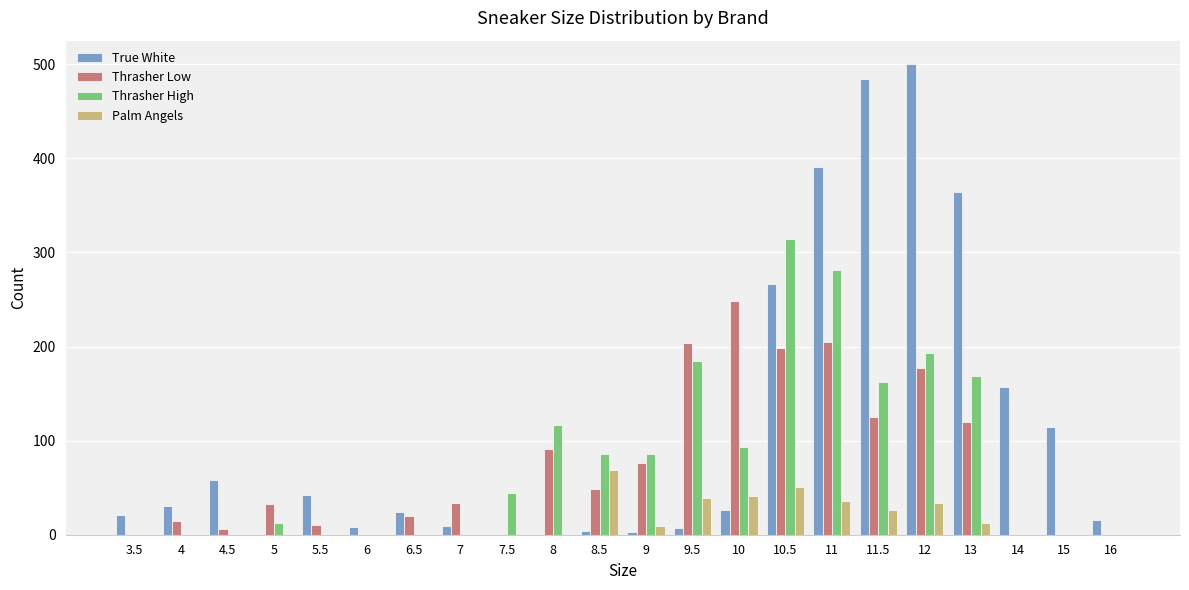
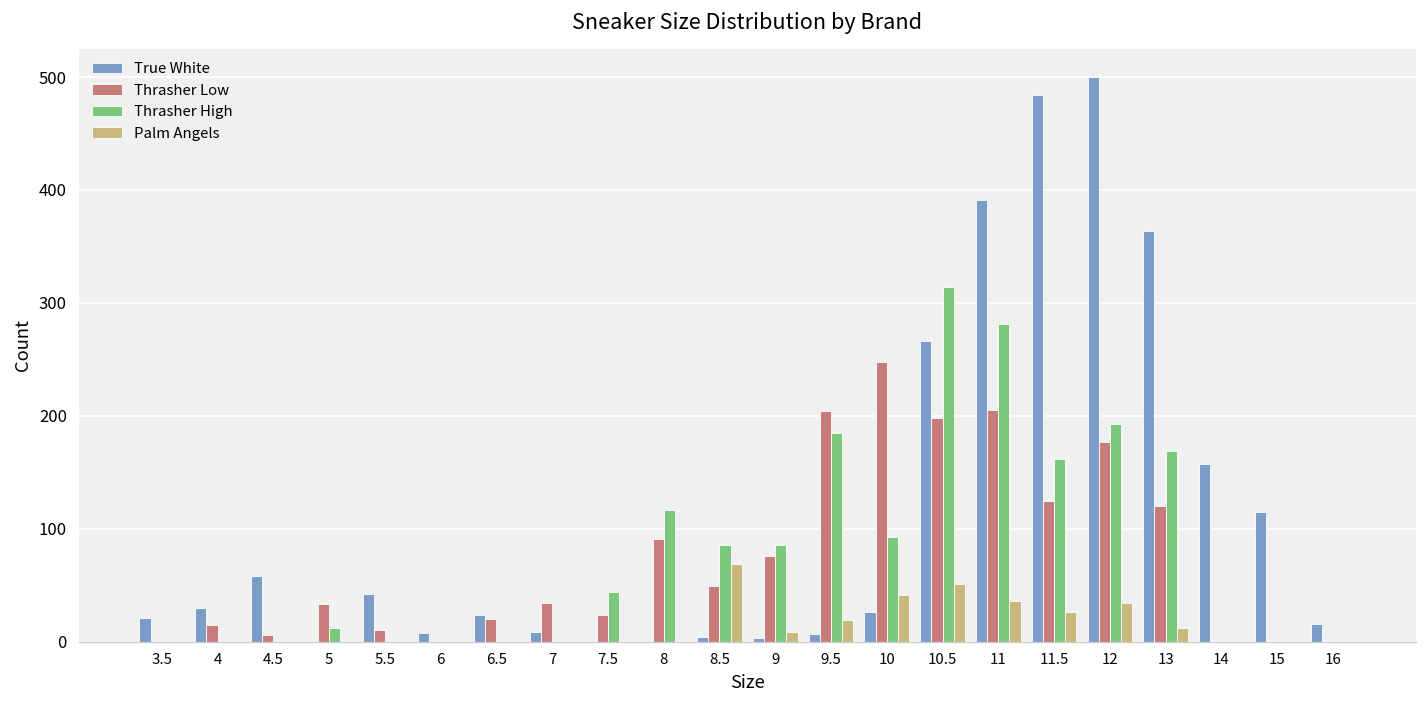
  {
    "True White": {
      "3.5": 20,
      "4": 30,
      "4.5": 60,
      "5": 0,
      "5.5": 40,
      "6": 10,
      "6.5": 20,
      "7": 10,
      "7.5": 0,
      "8": 0,
      "8.5": 0,
      "9": 0,
      "9.5": 10,
      "10": 30,
      "10.5": 270,
      "11": 390,
      "11.5": 480,
      "12": 500,
      "13": 360,
      "14": 160,
      "15": 120,
      "16": 20
    },
    "Thrasher Low": {
      "3.5": 0,
      "4": 20,
      "4.5": 10,
      "5": 30,
      "5.5": 10,
      "6": 0,
      "6.5": 20,
      "7": 30,
-     "7.5": 0,
+     "7.5": 20,
      "8": 90,
      "8.5": 50,
      "9": 80,
      "9.5": 200,
      "10": 250,
      "10.5": 200,
      "11": 210,
      "11.5": 130,
      "12": 180,
      "13": 120,
      "14": 0,
      "15": 0,
      "16": 0
    },
    "Thrasher High": {
      "3.5": 0,
      "4": 0,
      "4.5": 0,
      "5": 10,
      "5.5": 0,
      "6": 0,
      "6.5": 0,
      "7": 0,
      "7.5": 40,
      "8": 120,
      "8.5": 90,
      "9": 90,
      "9.5": 190,
      "10": 90,
      "10.5": 310,
      "11": 280,
      "11.5": 160,
      "12": 190,
      "13": 170,
      "14": 0,
      "15": 0,
      "16": 0
    },
    "Palm Angels": {
      "3.5": 0,
      "4": 0,
      "4.5": 0,
      "5": 0,
      "5.5": 0,
      "6": 0,
      "6.5": 0,
      "7": 0,
      "7.5": 0,
      "8": 0,
      "8.5": 70,
      "9": 10,
-     "9.5": 40,
+     "9.5": 20,
      "10": 40,
      "10.5": 50,
      "11": 40,
      "11.5": 30,
      "12": 30,
      "13": 10,
      "14": 0,
      "15": 0,
      "16": 0
    }
  }
